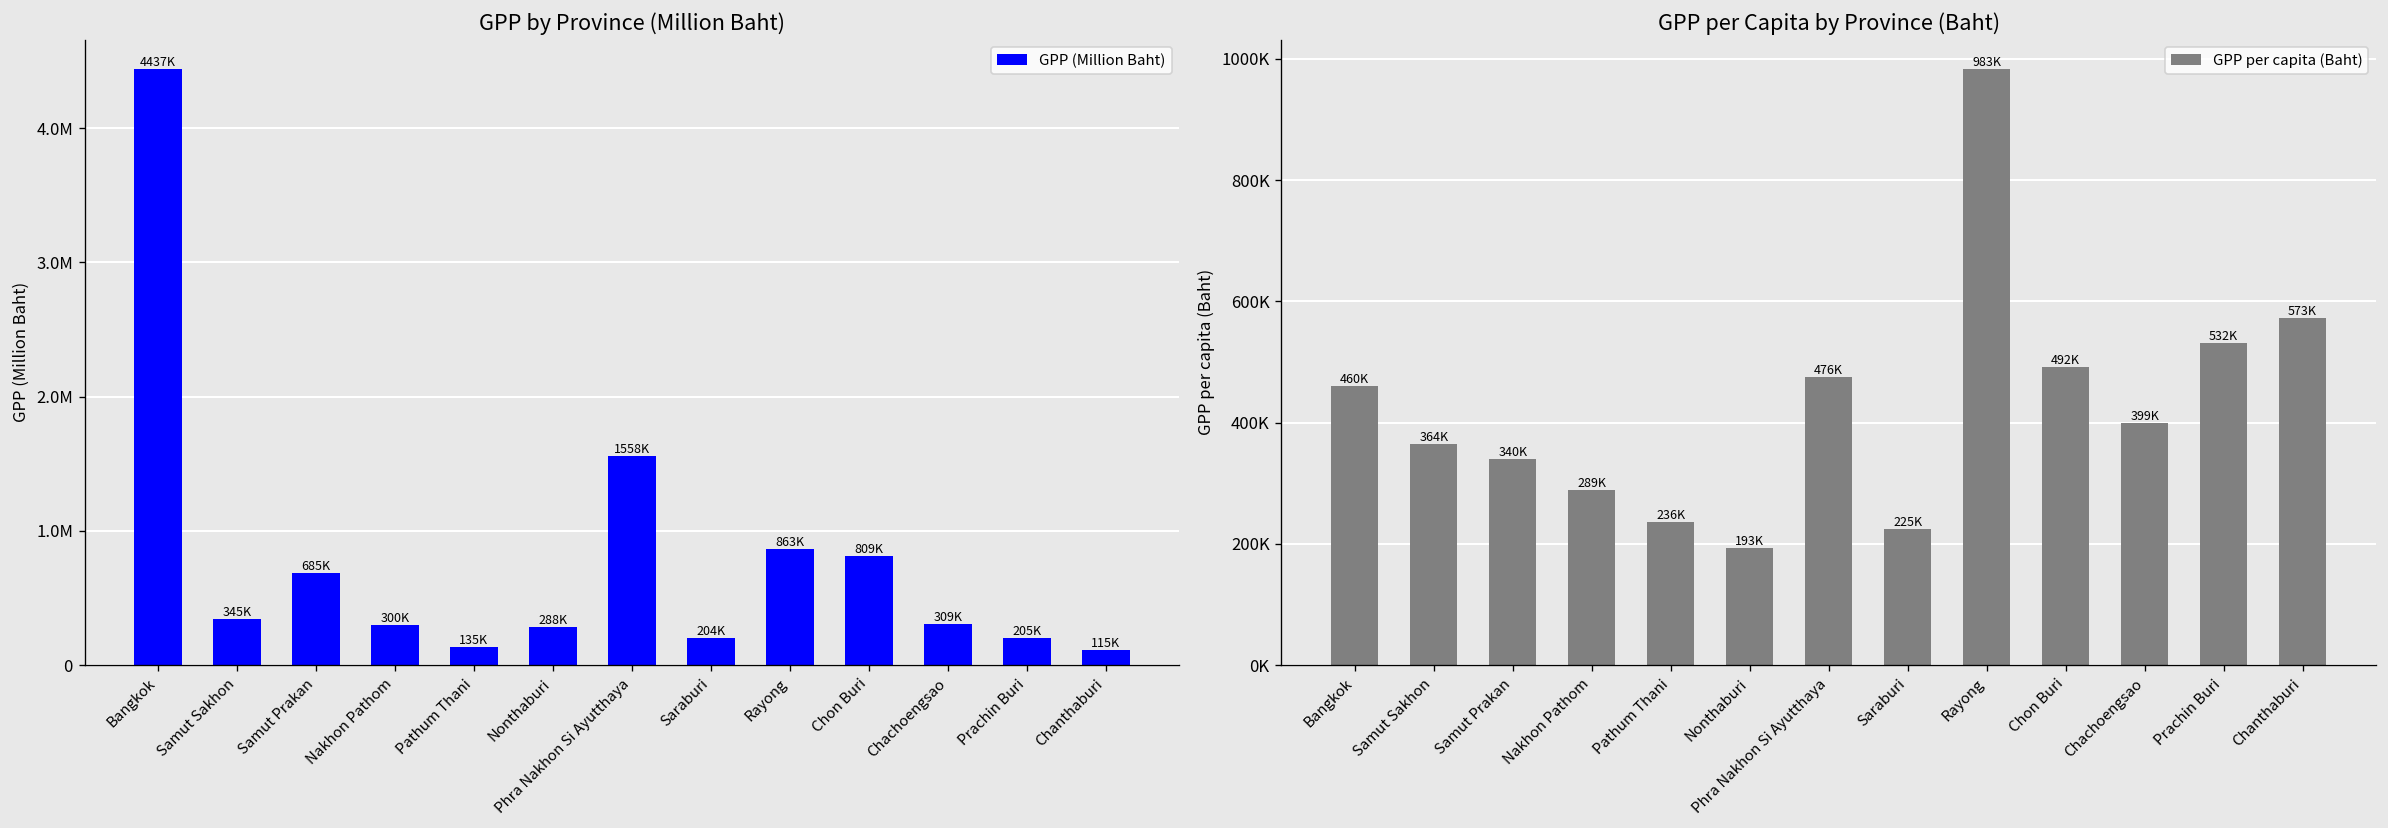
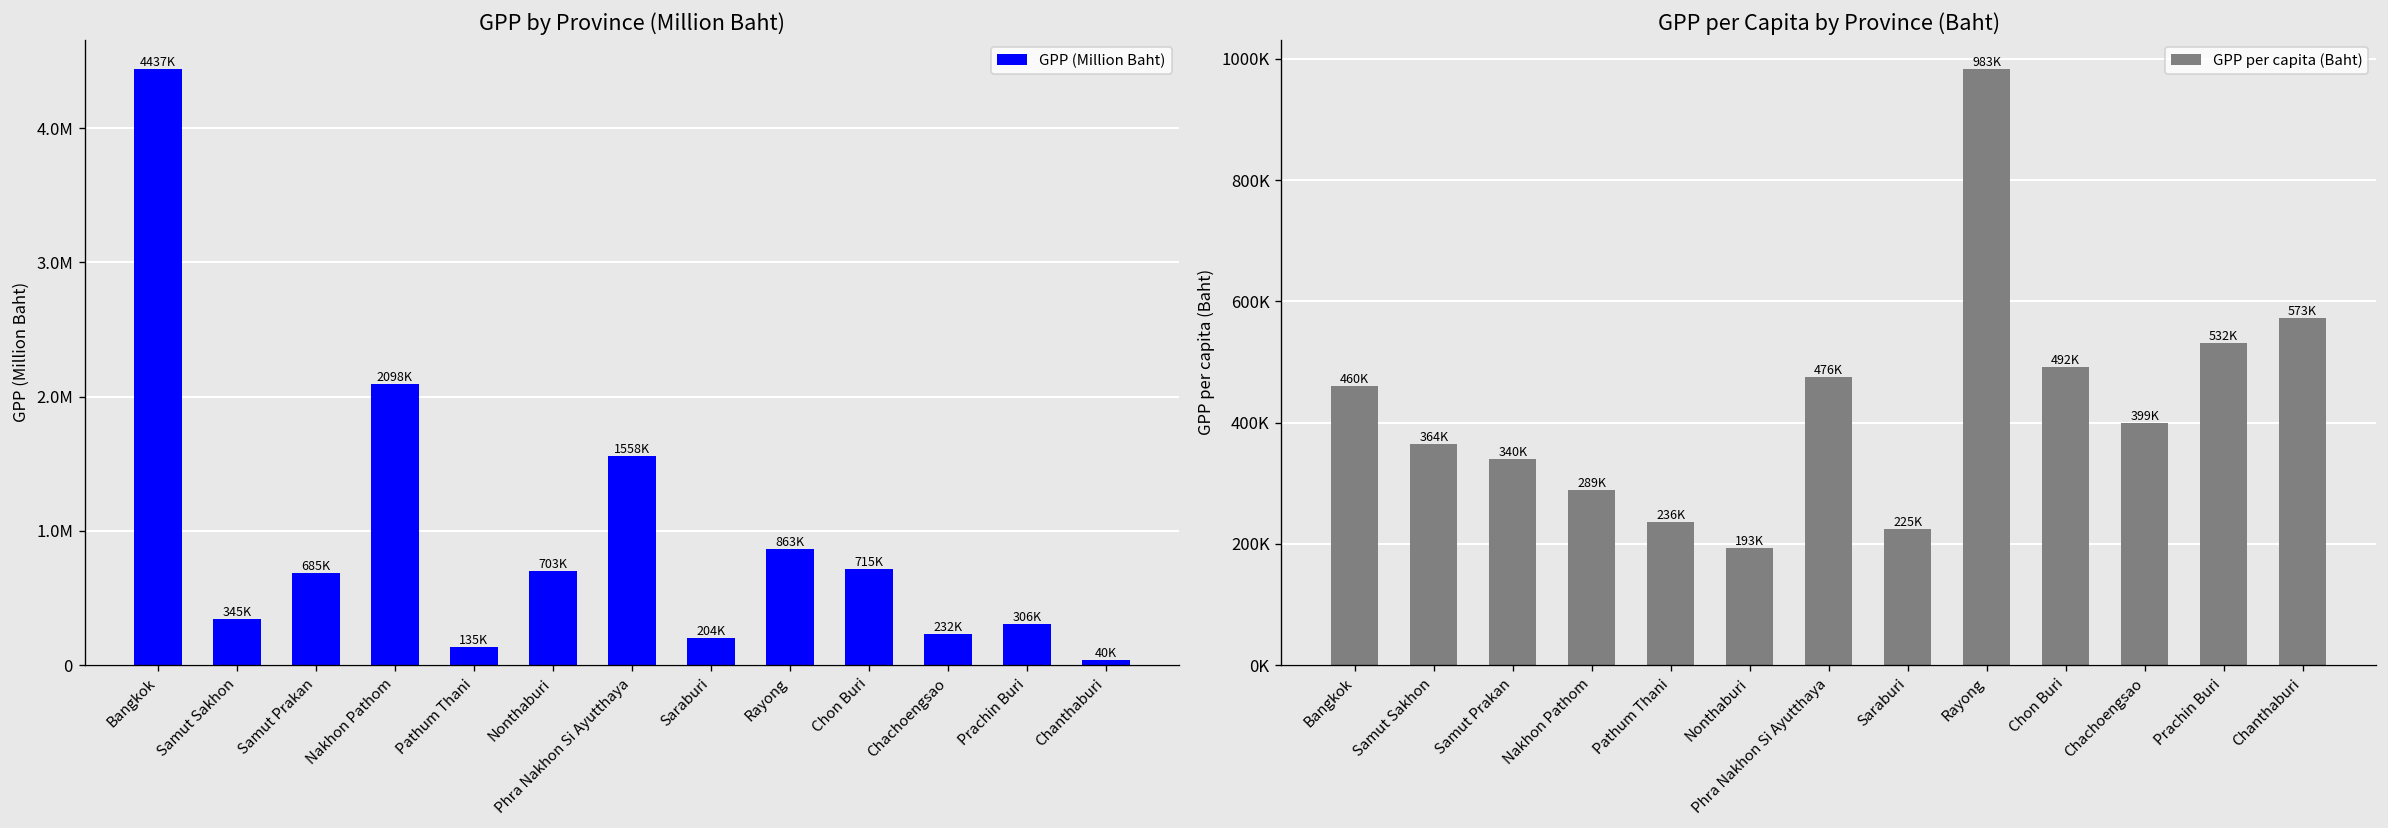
  {
    "GPP by Province (Million Baht)": {
      "Bangkok": "4437K",
      "Samut Sakhon": "345K",
      "Samut Prakan": "685K",
-     "Nakhon Pathom": "300K",
+     "Nakhon Pathom": "2098K",
      "Pathum Thani": "135K",
-     "Nonthaburi": "288K",
+     "Nonthaburi": "703K",
      "Phra Nakhon Si Ayutthaya": "1558K",
      "Saraburi": "204K",
      "Rayong": "863K",
-     "Chon Buri": "809K",
-     "Chachoengsao": "309K",
-     "Prachin Buri": "205K",
-     "Chanthaburi": "115K"
+     "Chon Buri": "715K",
+     "Chachoengsao": "232K",
+     "Prachin Buri": "306K",
+     "Chanthaburi": "40K"
    },
    "GPP per Capita by Province (Baht)": {
      "Bangkok": "460K",
      "Samut Sakhon": "364K",
      "Samut Prakan": "340K",
      "Nakhon Pathom": "289K",
      "Pathum Thani": "236K",
      "Nonthaburi": "193K",
      "Phra Nakhon Si Ayutthaya": "476K",
      "Saraburi": "225K",
      "Rayong": "983K",
      "Chon Buri": "492K",
      "Chachoengsao": "399K",
      "Prachin Buri": "532K",
      "Chanthaburi": "573K"
    }
  }
